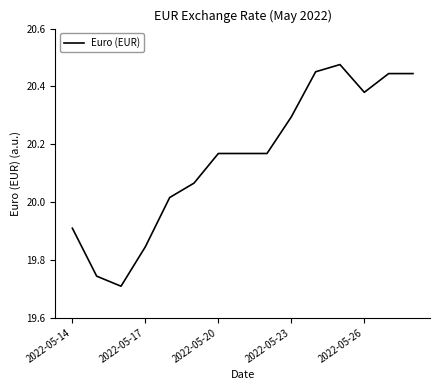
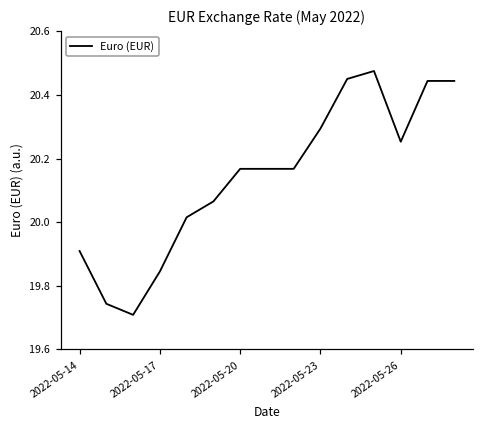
  {
    "2022-05-14": 19.91,
    "2022-05-17": 19.85,
    "2022-05-20": 20.17,
    "2022-05-23": 20.29,
-   "2022-05-26": 20.38
+   "2022-05-26": 20.25
  }
